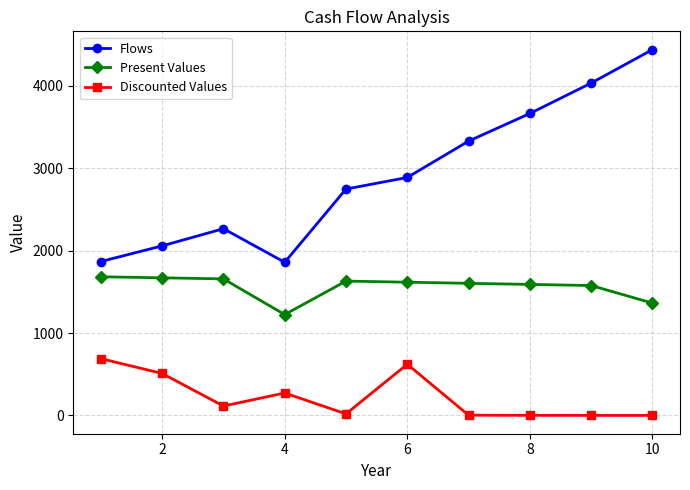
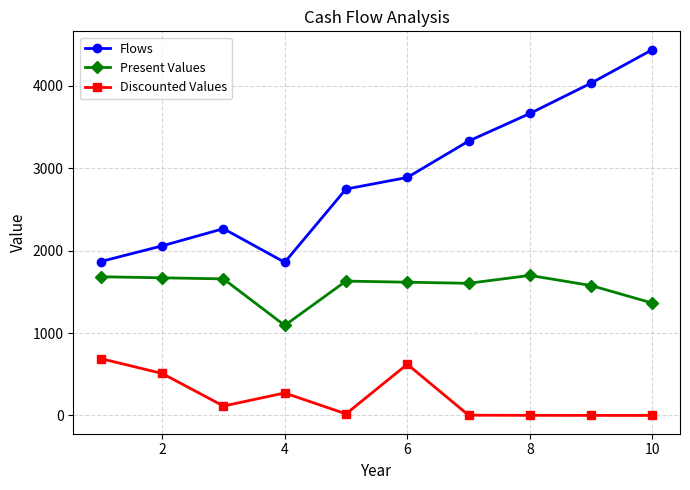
  {
    "Flows": {
      "2": 2100,
      "4": 1900,
      "6": 2900,
      "8": 3700,
      "10": 4400
    },
    "Present Values": {
      "2": 1700,
-     "4": 1200,
+     "4": 1100,
      "6": 1600,
-     "8": 1600,
+     "8": 1700,
      "10": 1400
    },
    "Discounted Values": {
      "2": 500,
      "4": 300,
      "6": 600,
      "8": 0,
      "10": 0
    }
  }
